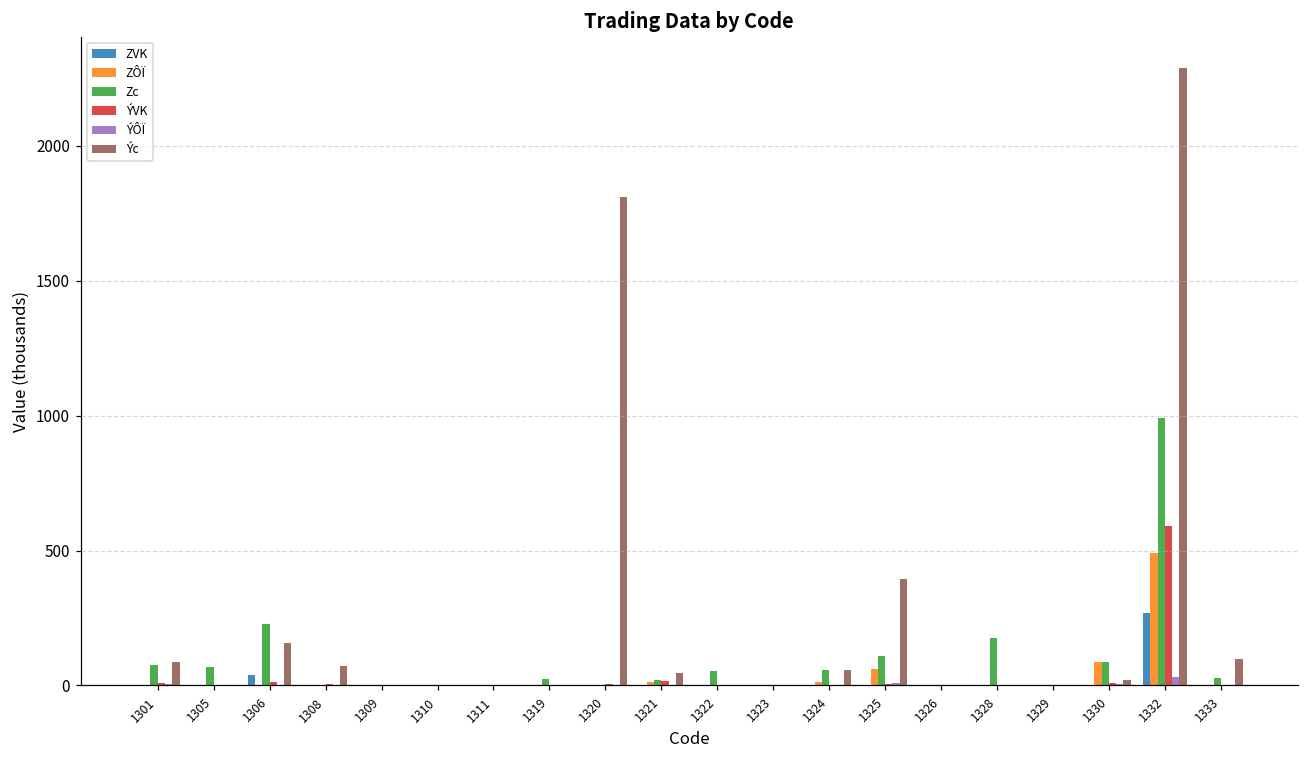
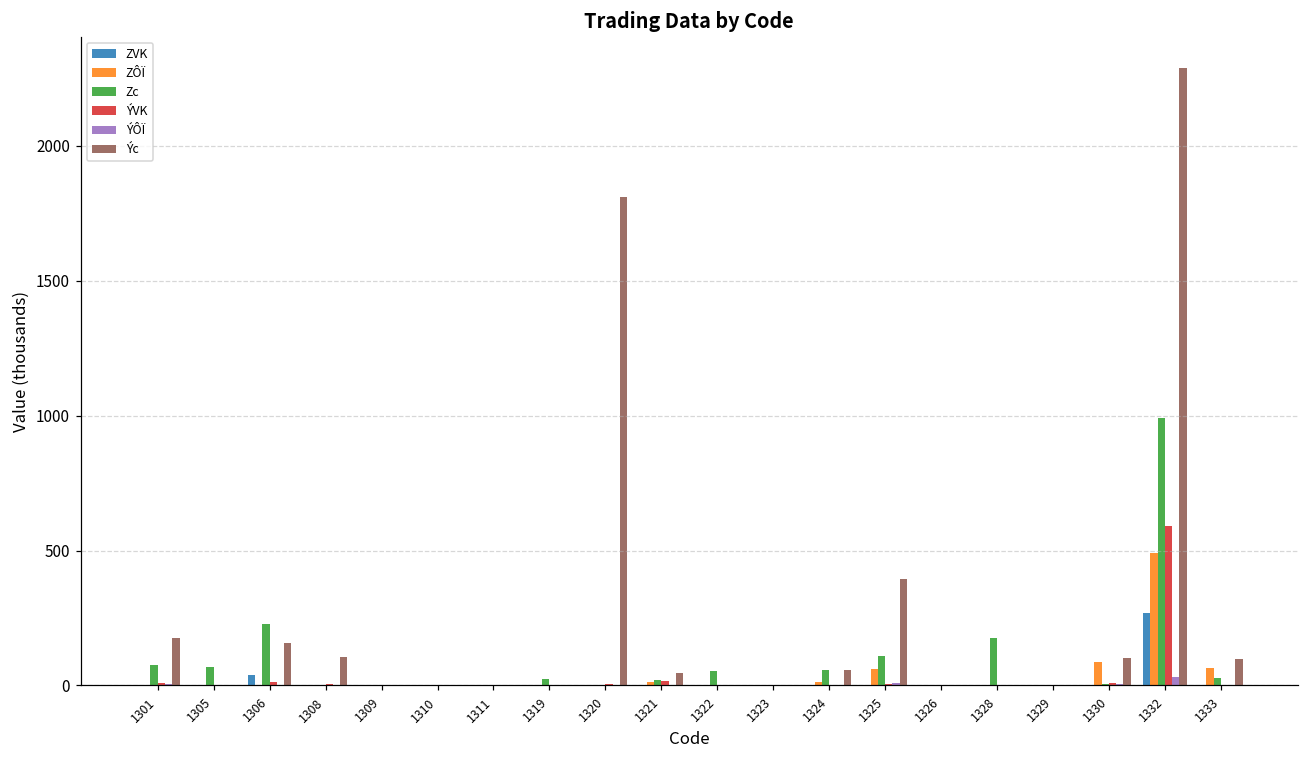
  {
    "ZVK": {
      "1306": 40,
      "1308": 0,
      "1309": 0,
      "1310": 0,
      "1311": 0,
      "1323": 0,
      "1325": 0,
      "1326": 0,
      "1329": 0,
      "1332": 270
    },
    "ZÔÏ": {
      "1305": 0,
      "1310": 0,
      "1311": 0,
      "1319": 0,
      "1321": 10,
      "1322": 0,
      "1324": 10,
      "1325": 60,
      "1330": 90,
      "1332": 490,
-     "1333": 0
+     "1333": 60
    },
    "Zc": {
      "1301": 70,
      "1305": 70,
      "1306": 230,
      "1308": 0,
      "1319": 20,
      "1321": 20,
      "1322": 50,
      "1324": 60,
      "1325": 110,
      "1328": 180,
-     "1330": 90,
+     "1330": 0,
      "1332": 990,
      "1333": 30
    },
    "ÝVK": {
      "1306": 10,
      "1319": 0,
      "1321": 20,
      "1322": 0,
      "1323": 0,
      "1324": 0,
      "1326": 0,
      "1328": 0,
      "1330": 10,
      "1332": 590
    },
    "ÝÔÏ": {
      "1305": 0,
      "1306": 0,
      "1309": 0,
      "1310": 0,
      "1311": 0,
      "1319": 0,
      "1320": 0,
      "1321": 0,
      "1322": 0,
      "1323": 0,
      "1326": 0,
      "1332": 30
    },
    "Ýc": {
-     "1301": 90,
+     "1301": 180,
      "1306": 160,
-     "1308": 70,
+     "1308": 110,
      "1319": 0,
      "1320": 1810,
      "1321": 50,
      "1322": 0,
      "1324": 60,
      "1325": 390,
-     "1330": 20,
+     "1330": 100,
      "1332": 2290,
      "1333": 100
    }
  }
